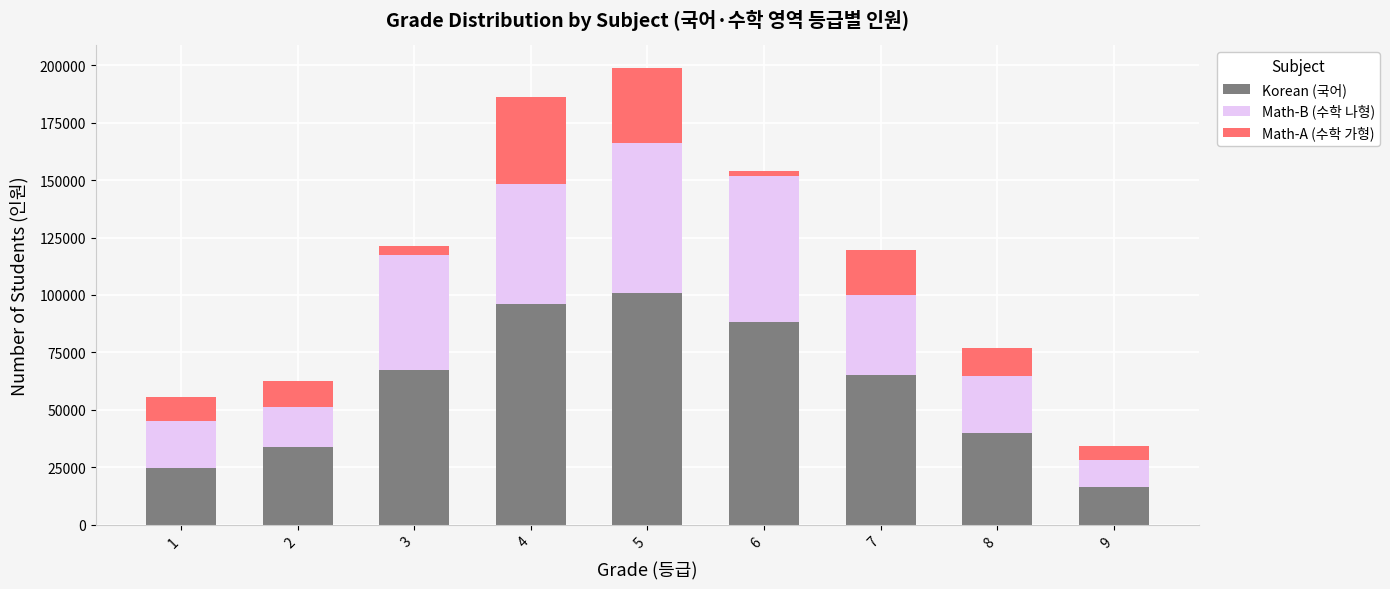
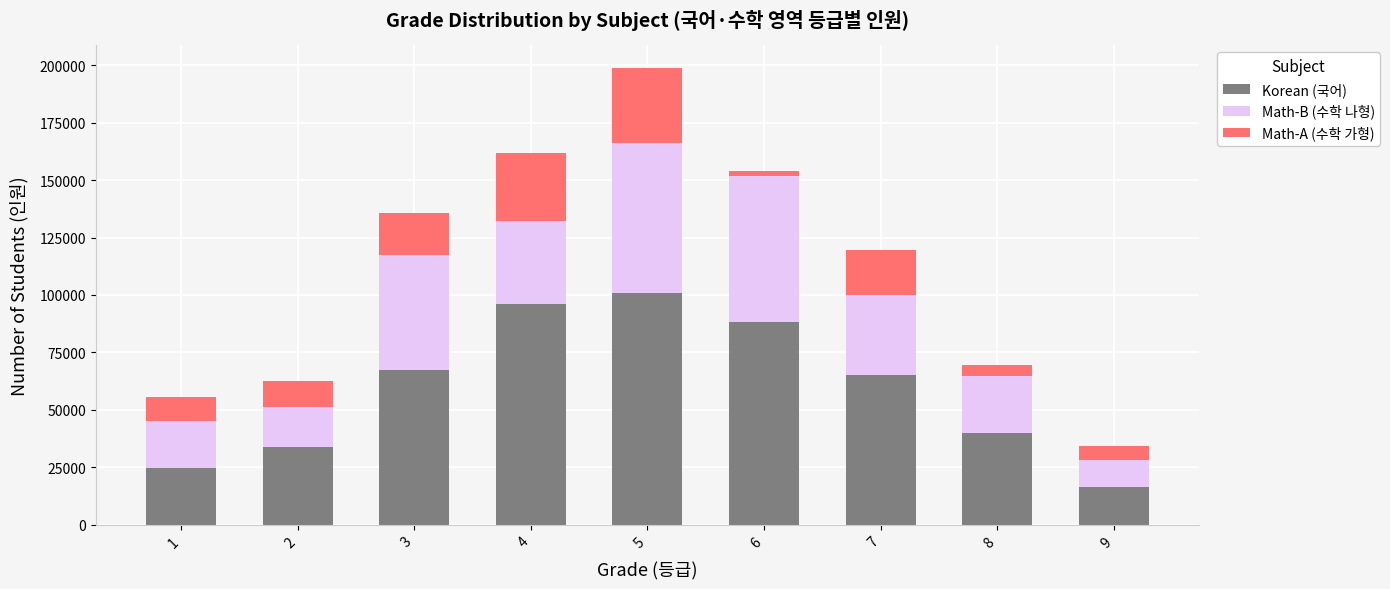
  {
    "Korean (국어)": {
      "1": 25000,
      "2": 34000,
      "3": 67000,
      "4": 96000,
      "5": 101000,
      "6": 88000,
      "7": 65000,
      "8": 40000,
      "9": 16000
    },
    "Math-B (수학 나형)": {
      "1": 20000,
      "2": 17000,
      "3": 50000,
-     "4": 52000,
+     "4": 36000,
      "5": 65000,
      "6": 64000,
      "7": 35000,
      "8": 25000,
      "9": 12000
    },
    "Math-A (수학 가형)": {
      "1": 11000,
      "2": 11000,
-     "3": 4000,
-     "4": 38000,
+     "3": 18000,
+     "4": 29000,
      "5": 32000,
      "6": 2000,
      "7": 20000,
-     "8": 12000,
+     "8": 5000,
      "9": 6000
    }
  }
